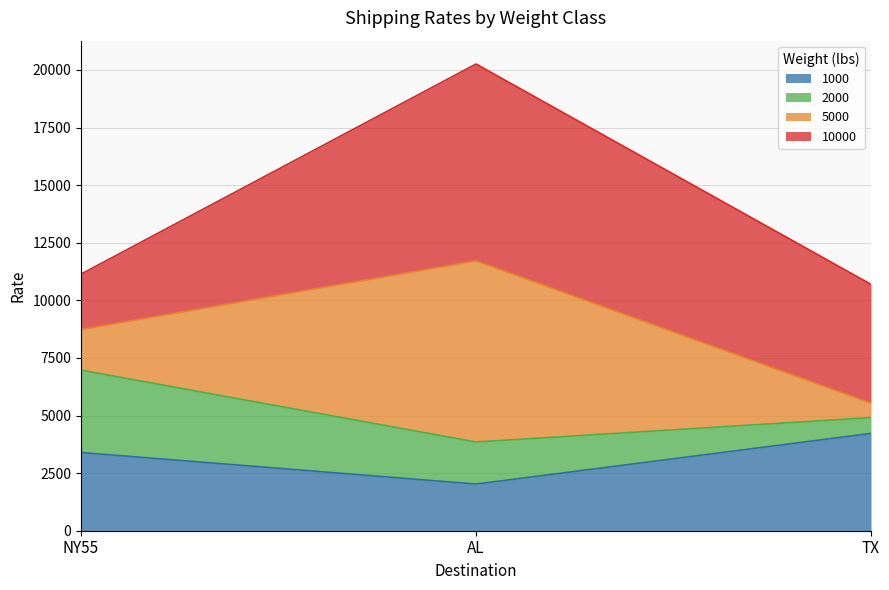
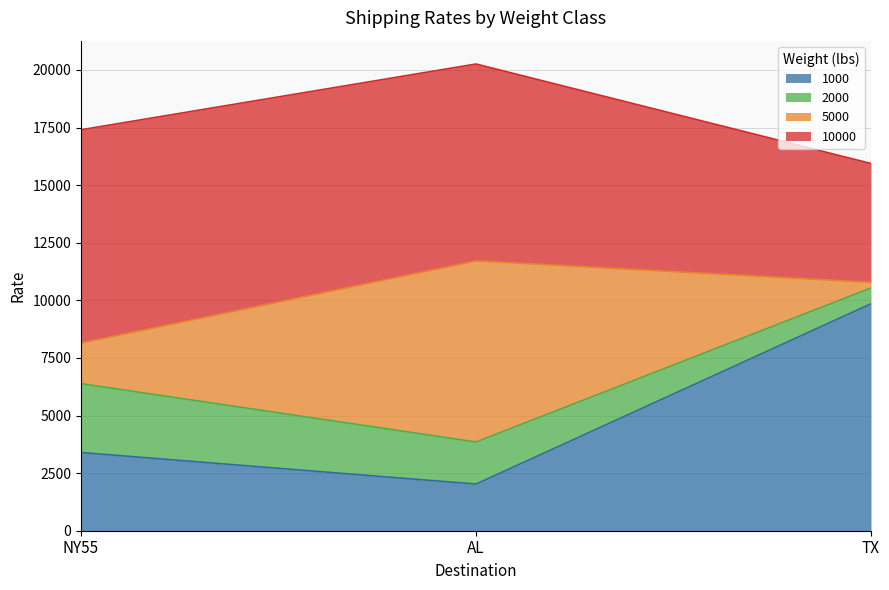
  {
    "1000": {
      "NY55": 3400,
      "AL": 2000,
-     "TX": 4200
+     "TX": 9900
    },
    "2000": {
-     "NY55": 3600,
+     "NY55": 3000,
      "AL": 1800,
      "TX": 700
    },
    "5000": {
      "NY55": 1800,
      "AL": 7900,
-     "TX": 600
+     "TX": 200
    },
    "10000": {
-     "NY55": 2400,
+     "NY55": 9300,
      "AL": 8500,
      "TX": 5200
    }
  }
